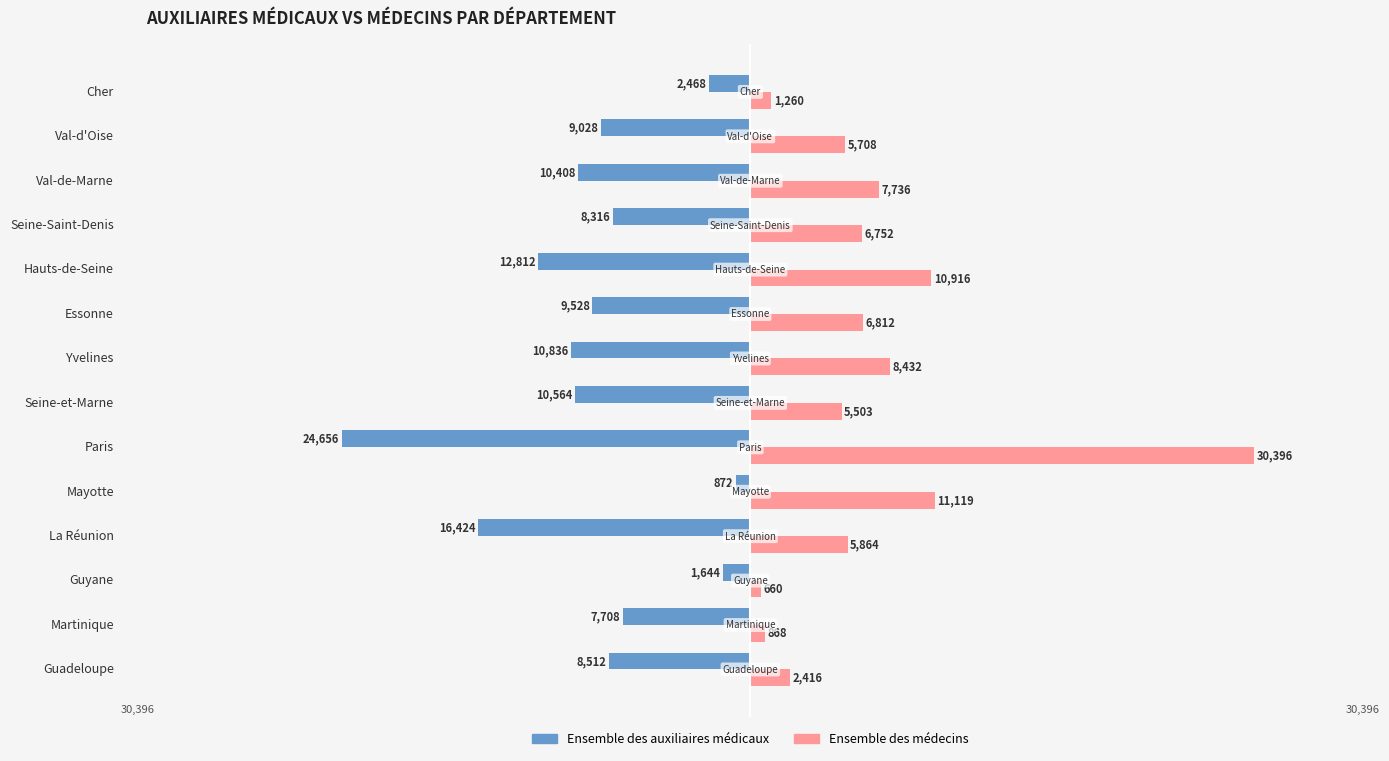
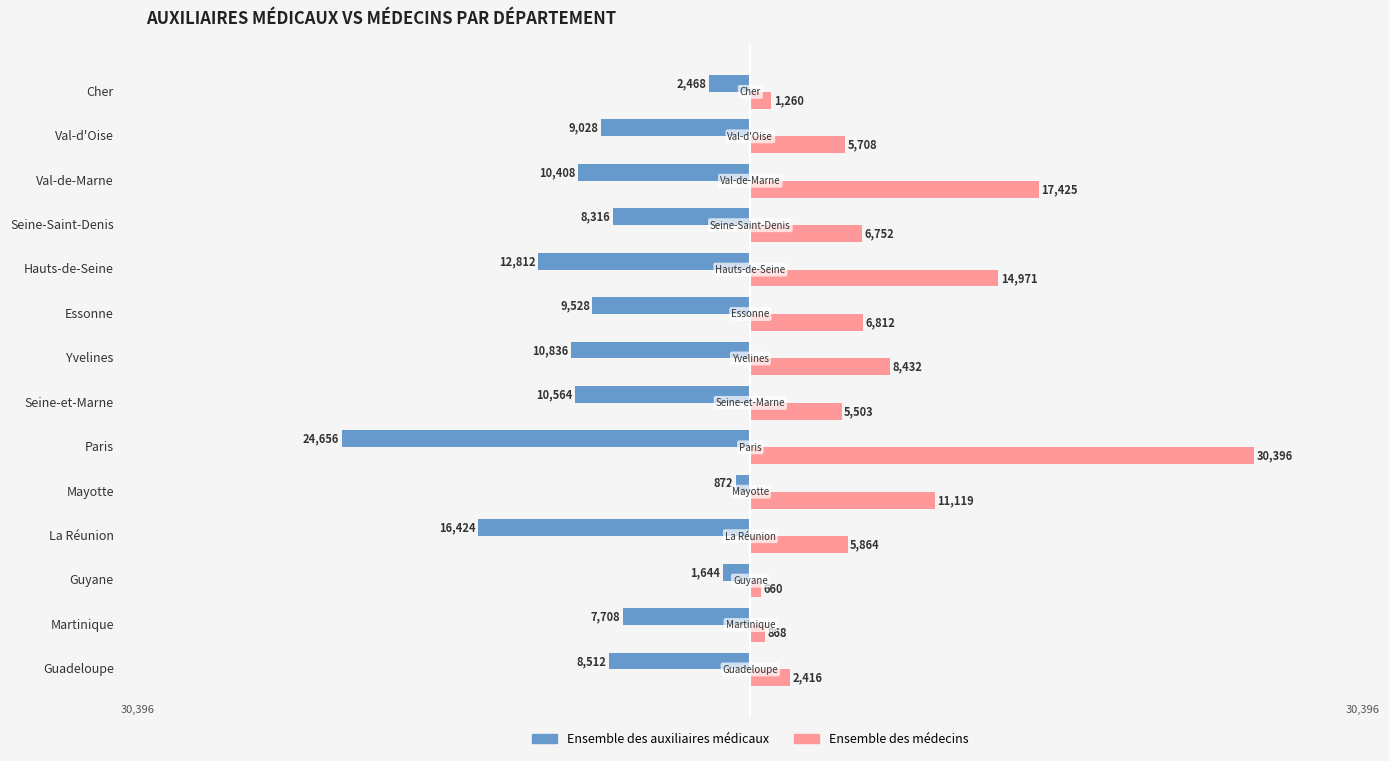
  {
    "Ensemble des médecins": {
      "Cher": "1,260",
      "Val-d'Oise": "5,708",
-     "Val-de-Marne": "7,736",
+     "Val-de-Marne": "17,425",
      "Seine-Saint-Denis": "6,752",
-     "Hauts-de-Seine": "10,916",
+     "Hauts-de-Seine": "14,971",
      "Essonne": "6,812",
      "Yvelines": "8,432",
      "Seine-et-Marne": "5,503",
      "Paris": "30,396",
      "Mayotte": "11,119",
      "La Réunion": "5,864",
      "Guadeloupe": "2,416"
    }
  }
